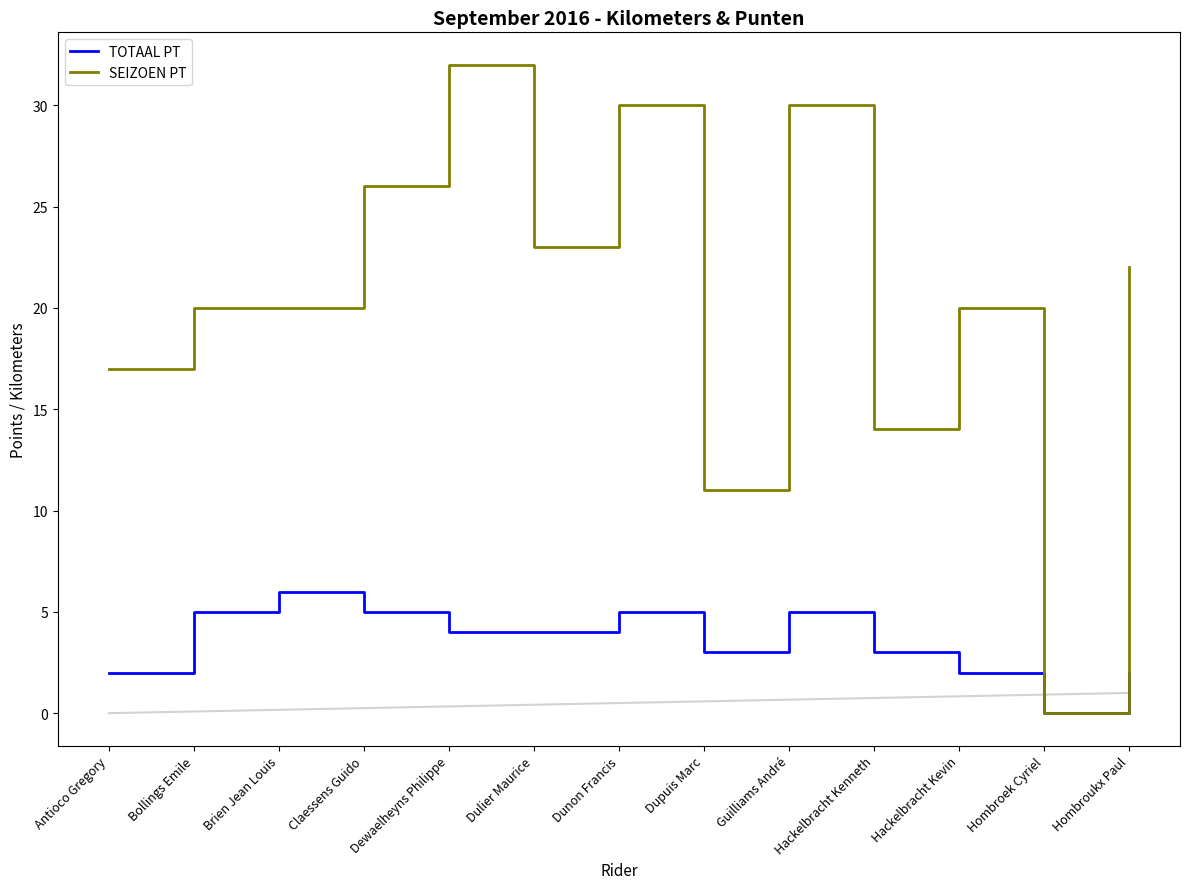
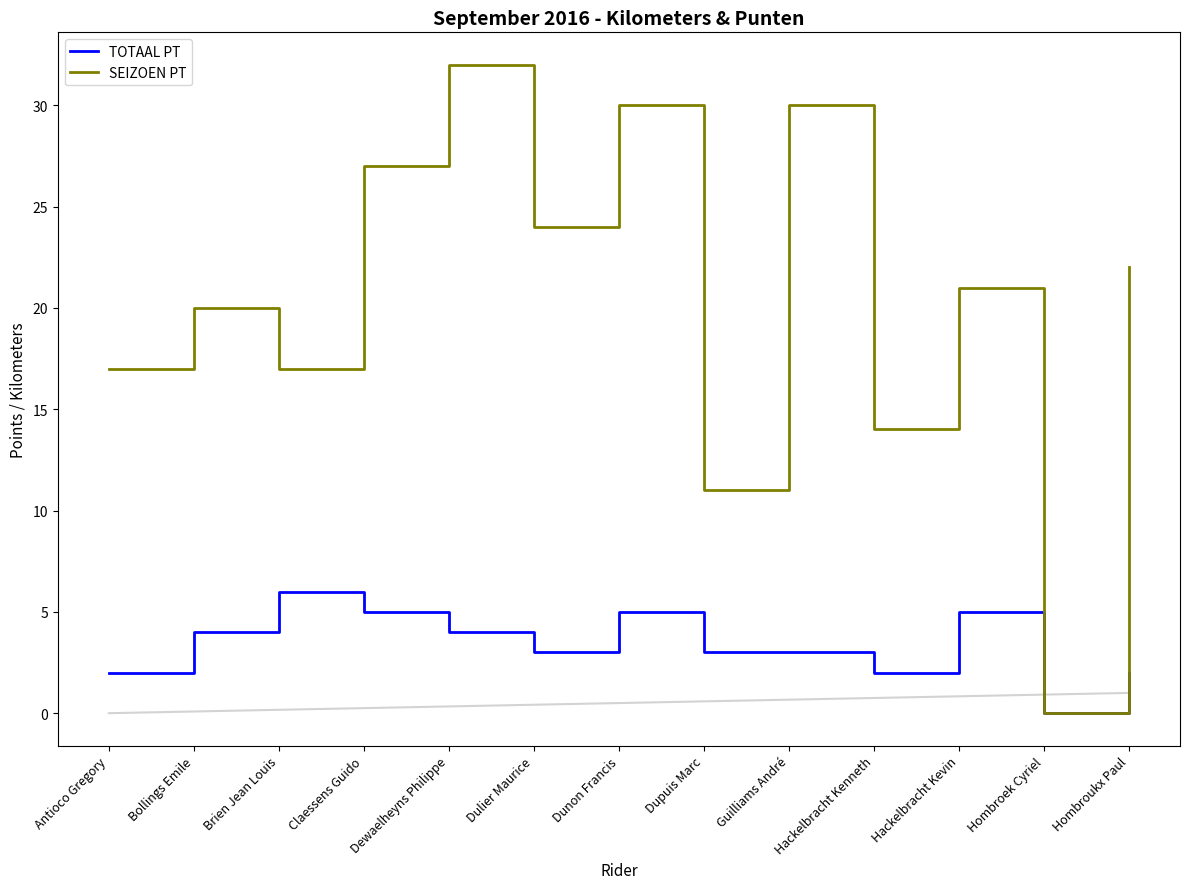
  {
    "TOTAAL PT": {
      "Antioco Gregory": 2,
-     "Bollings Emile": 5,
+     "Bollings Emile": 4,
      "Brien Jean Louis": 6,
      "Claessens Guido": 5,
      "Dewaelheyns Philippe": 4,
-     "Dulier Maurice": 4,
+     "Dulier Maurice": 3,
      "Dunon Francis": 5,
      "Dupuis Marc": 3,
-     "Guilliams André": 5,
-     "Hackelbracht Kenneth": 3,
-     "Hackelbracht Kevin": 2,
+     "Guilliams André": 3,
+     "Hackelbracht Kenneth": 2,
+     "Hackelbracht Kevin": 5,
      "Hombroukx Paul": 2
    },
    "SEIZOEN PT": {
      "Antioco Gregory": 17,
      "Bollings Emile": 20,
-     "Brien Jean Louis": 20,
-     "Claessens Guido": 26,
+     "Brien Jean Louis": 17,
+     "Claessens Guido": 27,
      "Dewaelheyns Philippe": 32,
-     "Dulier Maurice": 23,
+     "Dulier Maurice": 24,
      "Dunon Francis": 30,
      "Dupuis Marc": 11,
      "Guilliams André": 30,
      "Hackelbracht Kenneth": 14,
-     "Hackelbracht Kevin": 20,
+     "Hackelbracht Kevin": 21,
      "Hombroukx Paul": 22
    }
  }
